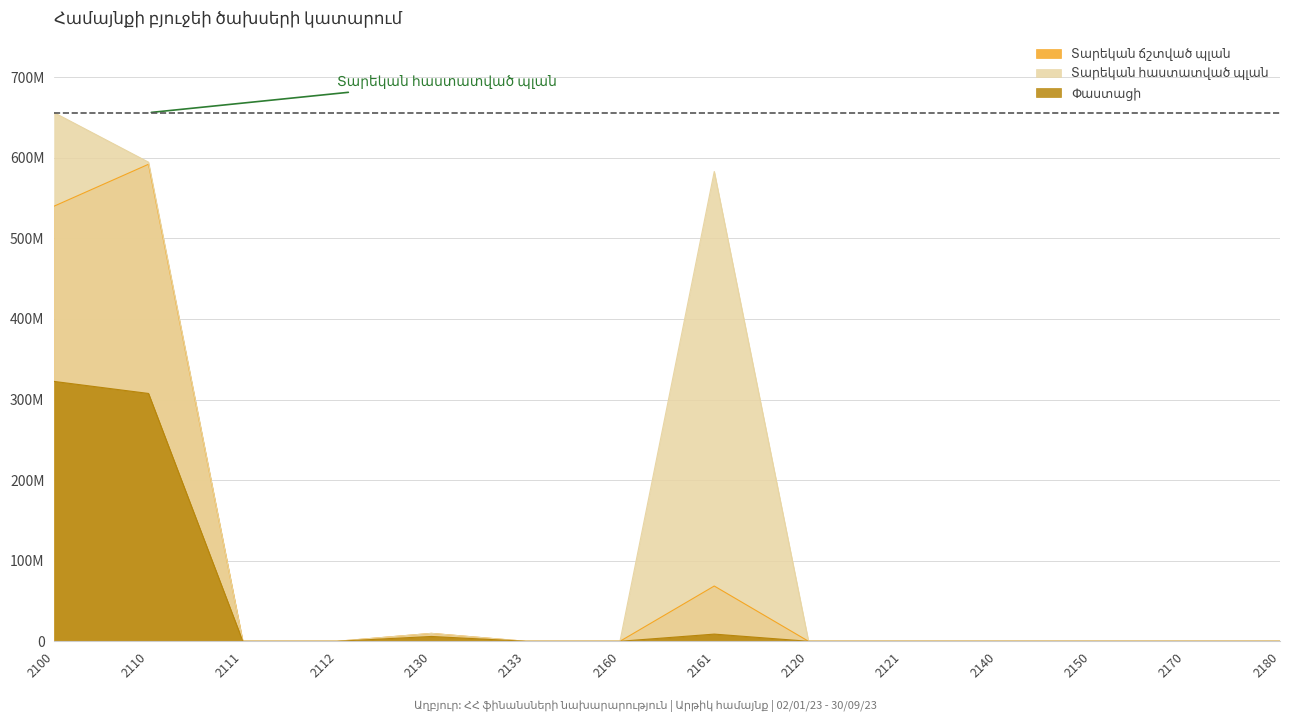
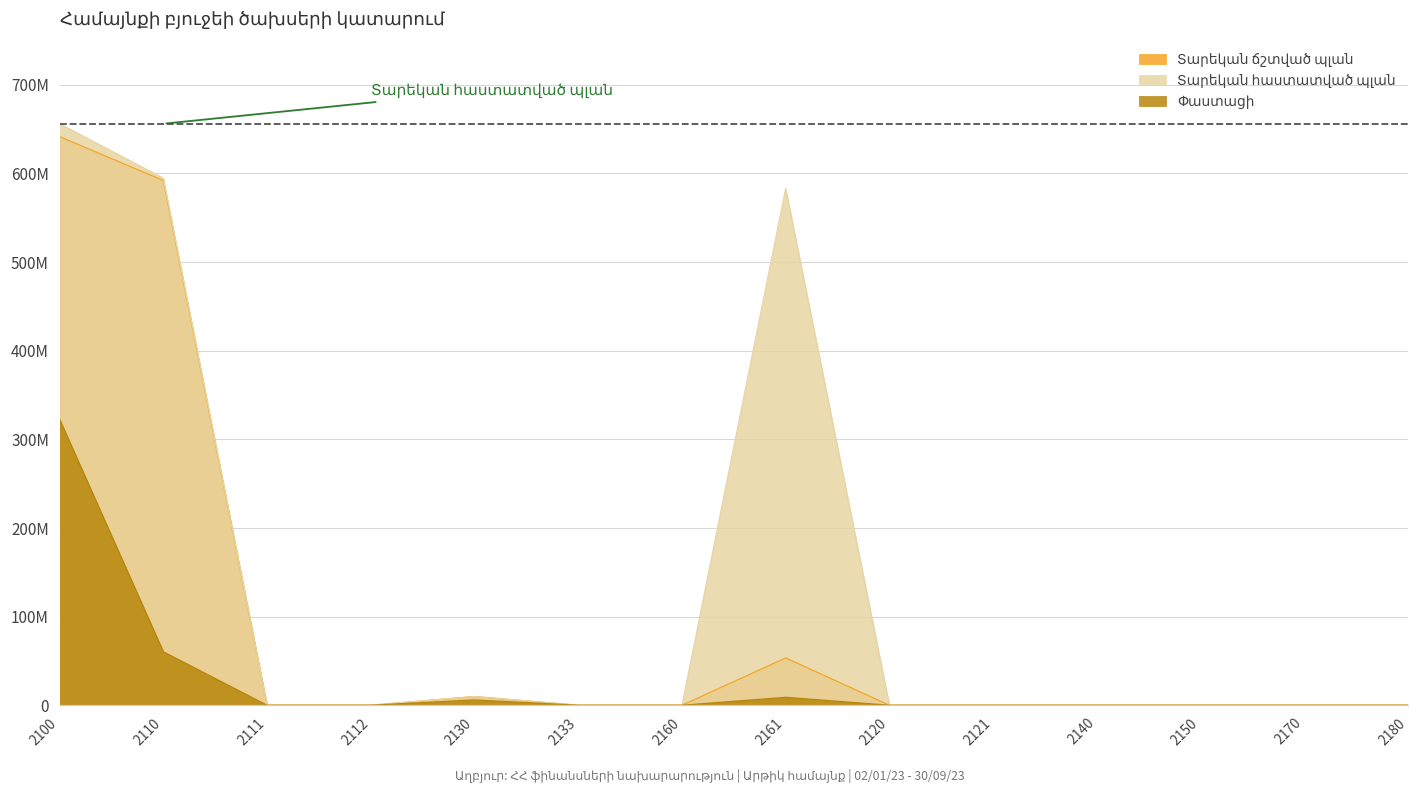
  {
    "Տարեկան ճշտված պլան": {
-     "2100": 540000000,
-     "2161": 70000000
+     "2100": 640000000,
+     "2161": 50000000
    },
    "Տարեկան հաստատված պլան": {
      "2100": 660000000,
      "2161": 580000000
    },
    "Փաստացի": {
      "2100": 320000000,
-     "2110": 310000000,
+     "2110": 60000000,
      "2130": 10000000,
      "2161": 10000000
    }
  }
